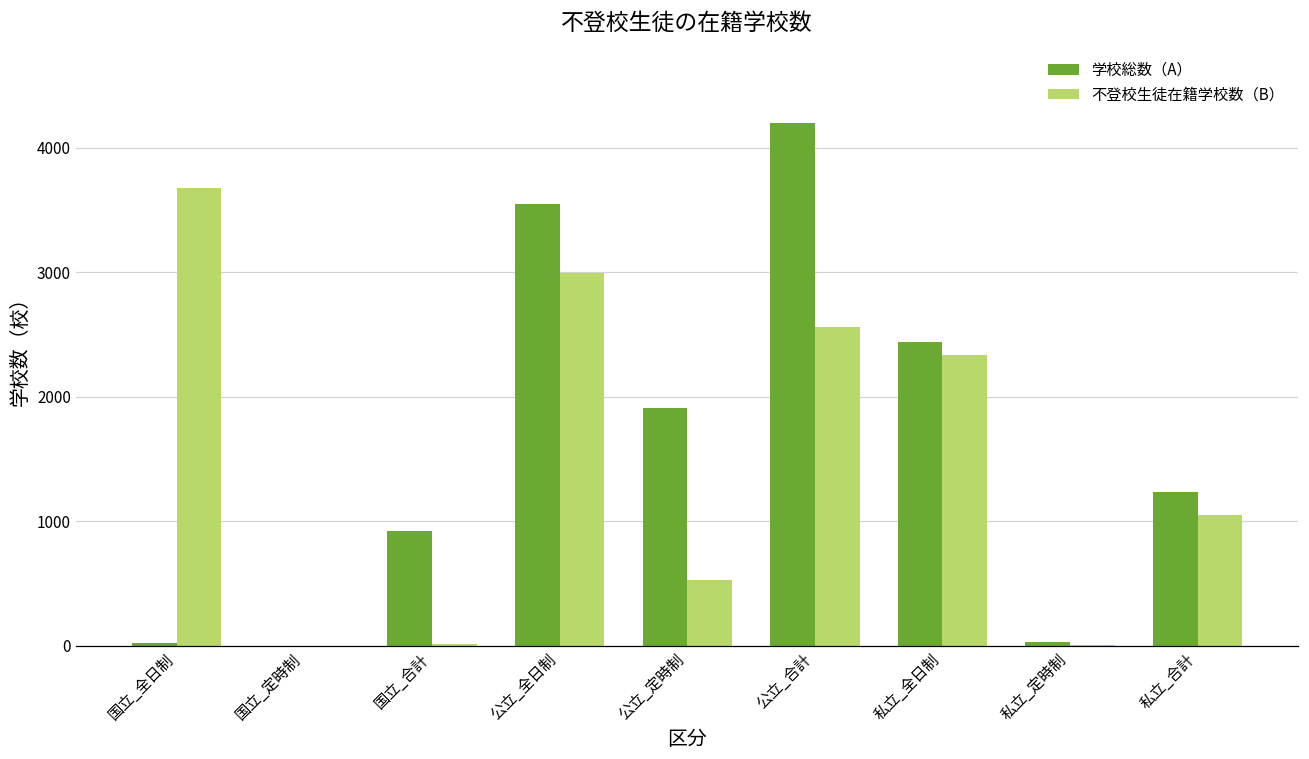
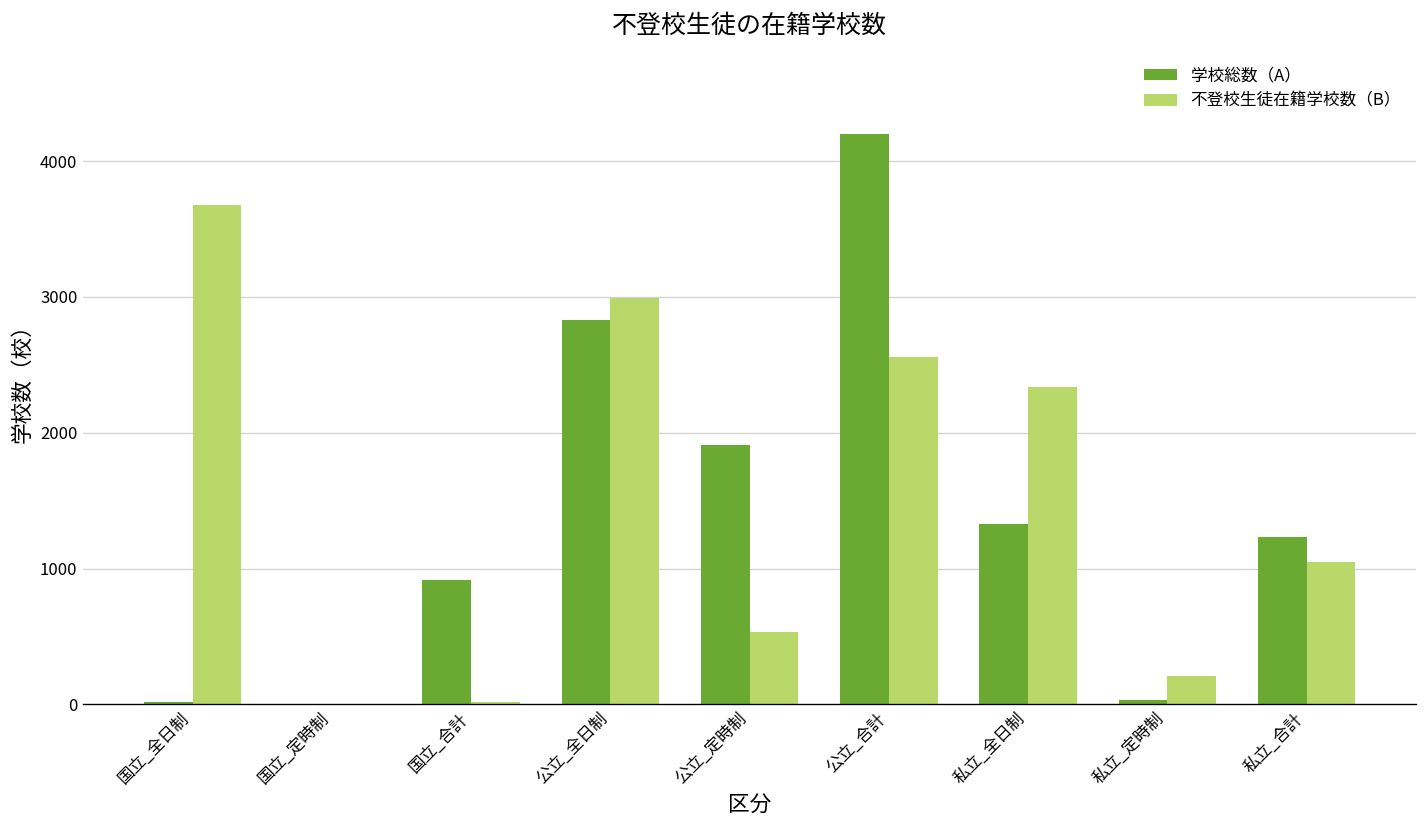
  {
    "学校総数（A）": {
      "国立_定時制": 0,
      "国立_合計": 920,
-     "公立_全日制": 3550,
+     "公立_全日制": 2830,
      "公立_定時制": 1910,
      "公立_合計": 4200,
-     "私立_全日制": 2440,
+     "私立_全日制": 1330,
      "私立_定時制": 30,
      "私立_合計": 1230
    },
    "不登校生徒在籍学校数（B）": {
      "国立_全日制": 3680,
      "国立_定時制": 0,
      "公立_全日制": 2990,
      "公立_定時制": 530,
      "公立_合計": 2560,
      "私立_全日制": 2330,
-     "私立_定時制": 10,
+     "私立_定時制": 210,
      "私立_合計": 1050
    }
  }
